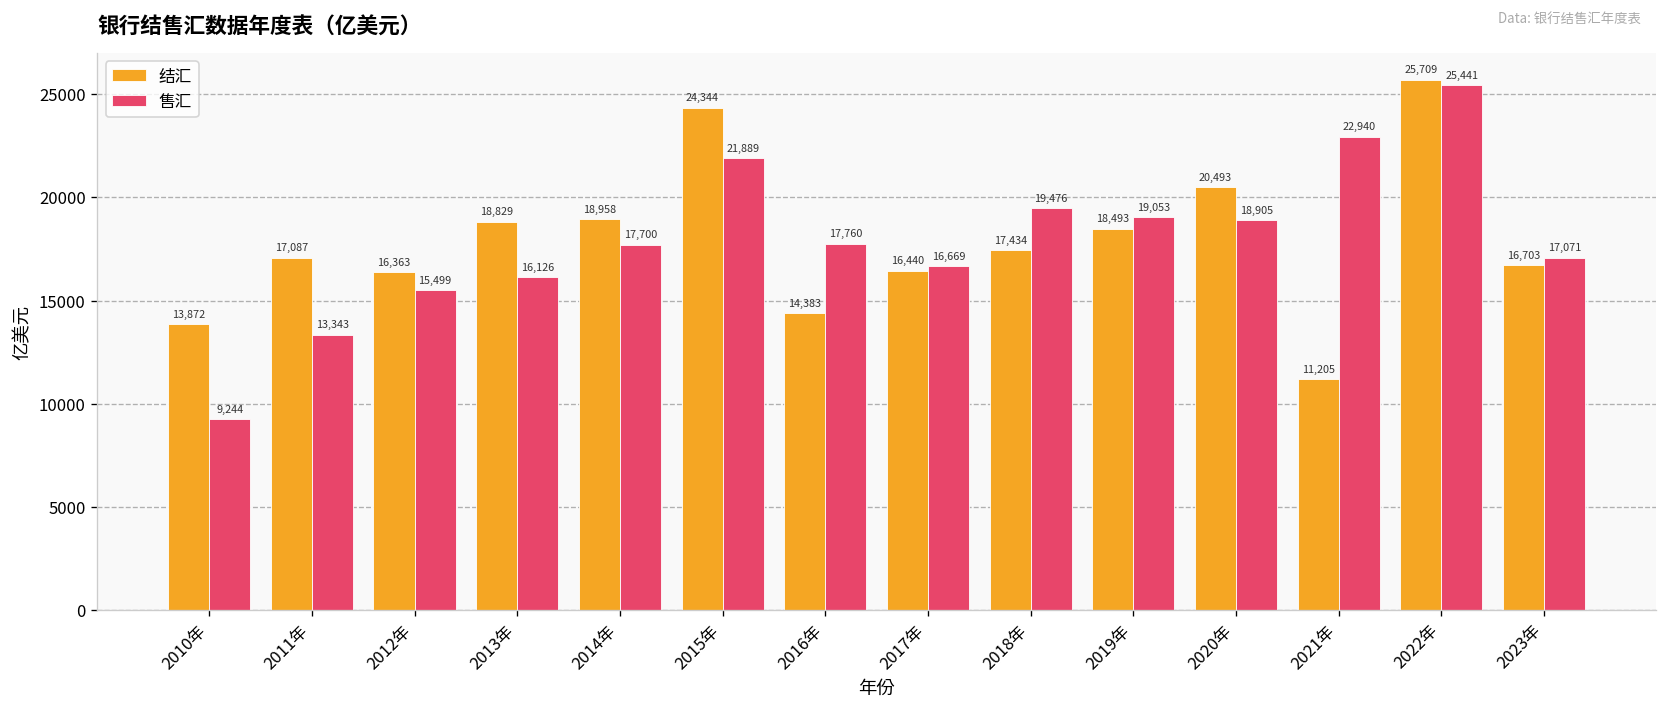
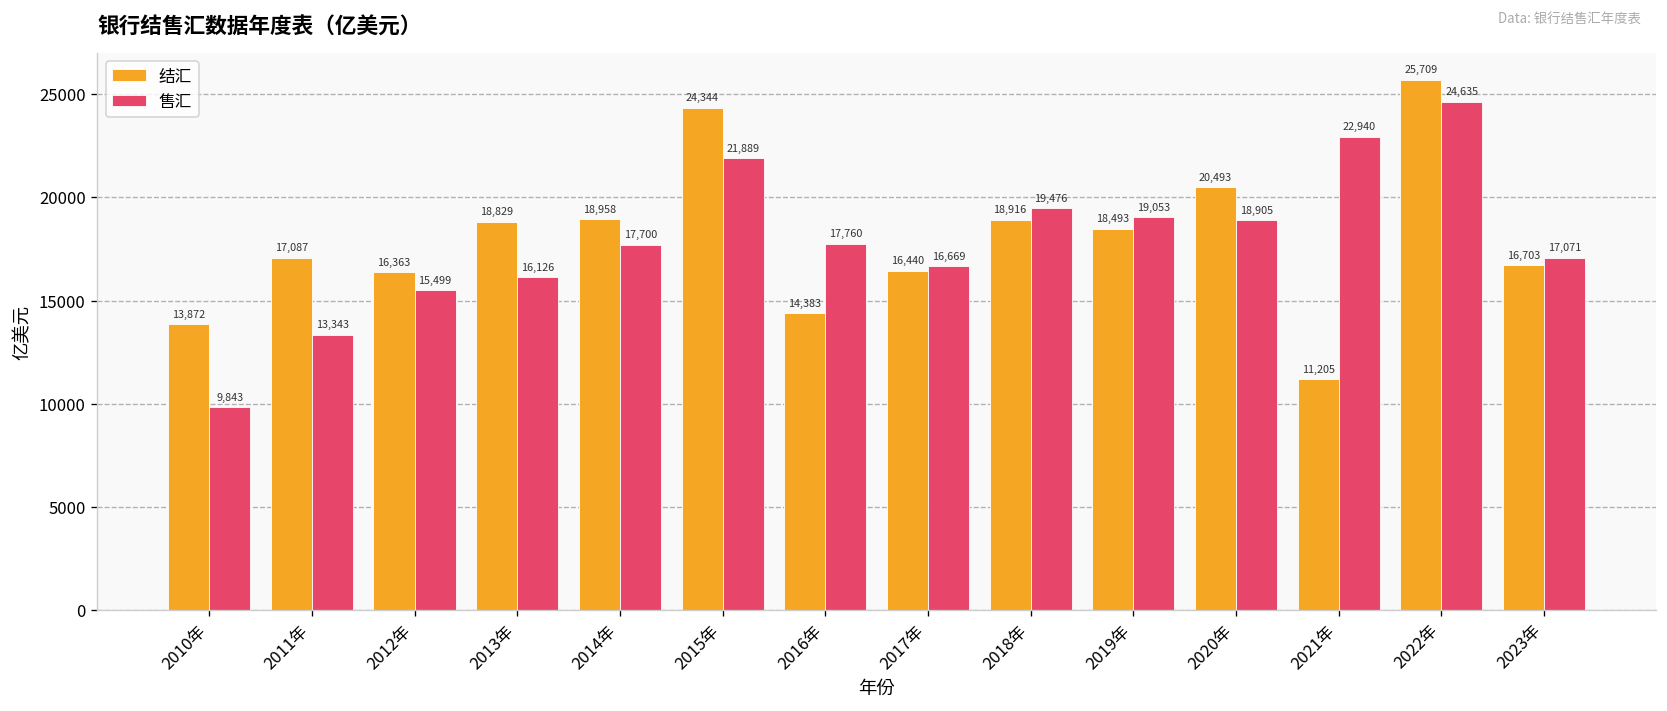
  {
    "结汇": {
      "2010年": "13,872",
      "2011年": "17,087",
      "2012年": "16,363",
      "2013年": "18,829",
      "2014年": "18,958",
      "2015年": "24,344",
      "2016年": "14,383",
      "2017年": "16,440",
-     "2018年": "17,434",
+     "2018年": "18,916",
      "2019年": "18,493",
      "2020年": "20,493",
      "2021年": "11,205",
      "2022年": "25,709",
      "2023年": "16,703"
    },
    "售汇": {
-     "2010年": "9,244",
+     "2010年": "9,843",
      "2011年": "13,343",
      "2012年": "15,499",
      "2013年": "16,126",
      "2014年": "17,700",
      "2015年": "21,889",
      "2016年": "17,760",
      "2017年": "16,669",
      "2018年": "19,476",
      "2019年": "19,053",
      "2020年": "18,905",
      "2021年": "22,940",
-     "2022年": "25,441",
+     "2022年": "24,635",
      "2023年": "17,071"
    }
  }
